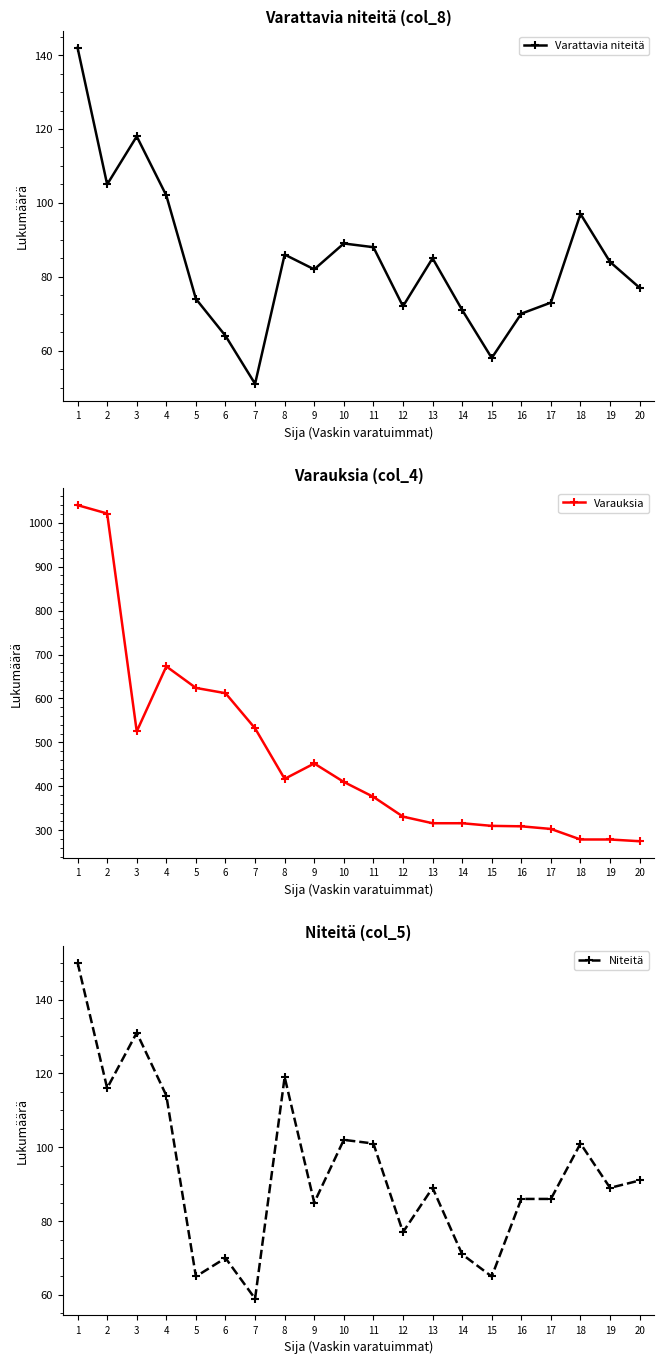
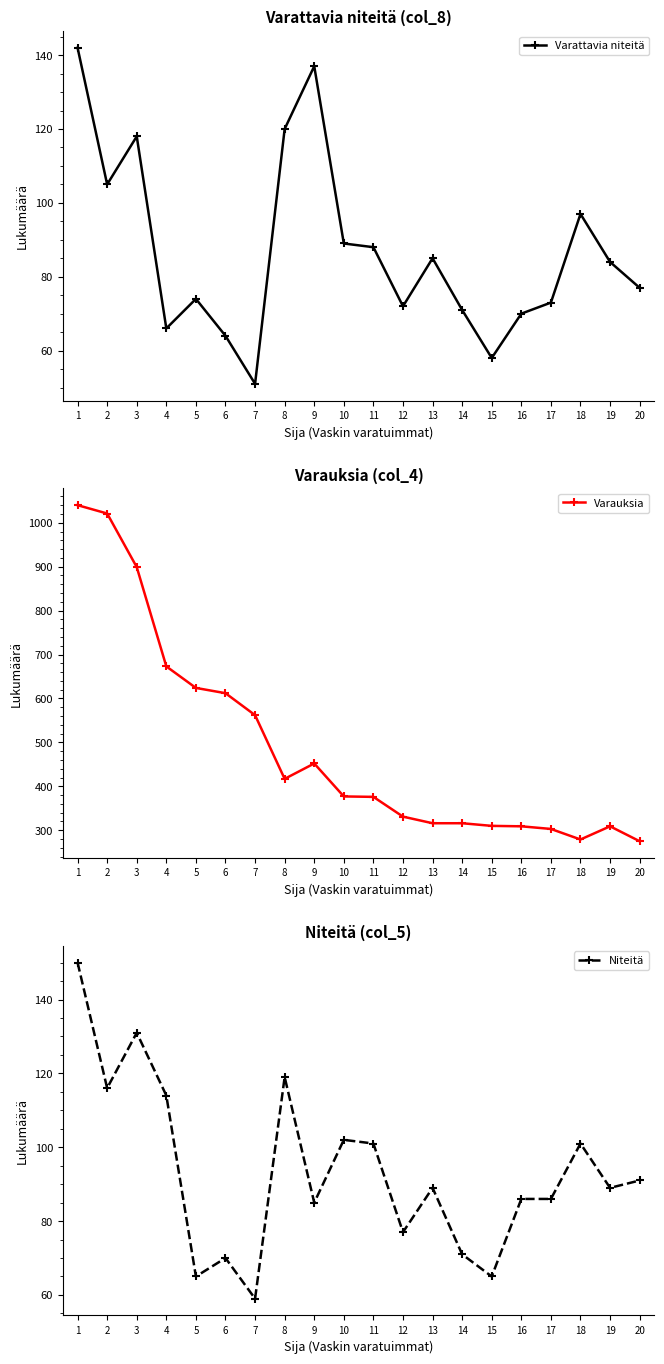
  {
    "Varattavia niteitä (col_8)": {
      "1": 142,
      "2": 105,
      "3": 118,
-     "4": 102,
+     "4": 66,
      "5": 74,
      "6": 64,
      "7": 51,
-     "8": 86,
-     "9": 82,
+     "8": 120,
+     "9": 137,
      "10": 89,
      "11": 88,
      "12": 72,
      "13": 85,
      "14": 71,
      "15": 58,
      "16": 70,
      "17": 73,
      "18": 97,
      "19": 84,
      "20": 77
    },
    "Varauksia (col_4)": {
      "1": 1040,
      "2": 1020,
-     "3": 530,
+     "3": 900,
      "4": 670,
      "5": 620,
      "6": 610,
-     "7": 530,
+     "7": 560,
      "8": 420,
      "9": 450,
-     "10": 410,
+     "10": 380,
      "11": 380,
      "12": 330,
      "13": 320,
      "14": 320,
      "15": 310,
      "16": 310,
      "17": 300,
      "18": 280,
-     "19": 280,
+     "19": 310,
      "20": 280
    },
    "Niteitä (col_5)": {
      "1": 150,
      "2": 116,
      "3": 131,
      "4": 114,
      "5": 65,
      "6": 70,
      "7": 59,
      "8": 119,
      "9": 85,
      "10": 102,
      "11": 101,
      "12": 77,
      "13": 89,
      "14": 71,
      "15": 65,
      "16": 86,
      "17": 86,
      "18": 101,
      "19": 89,
      "20": 91
    }
  }
